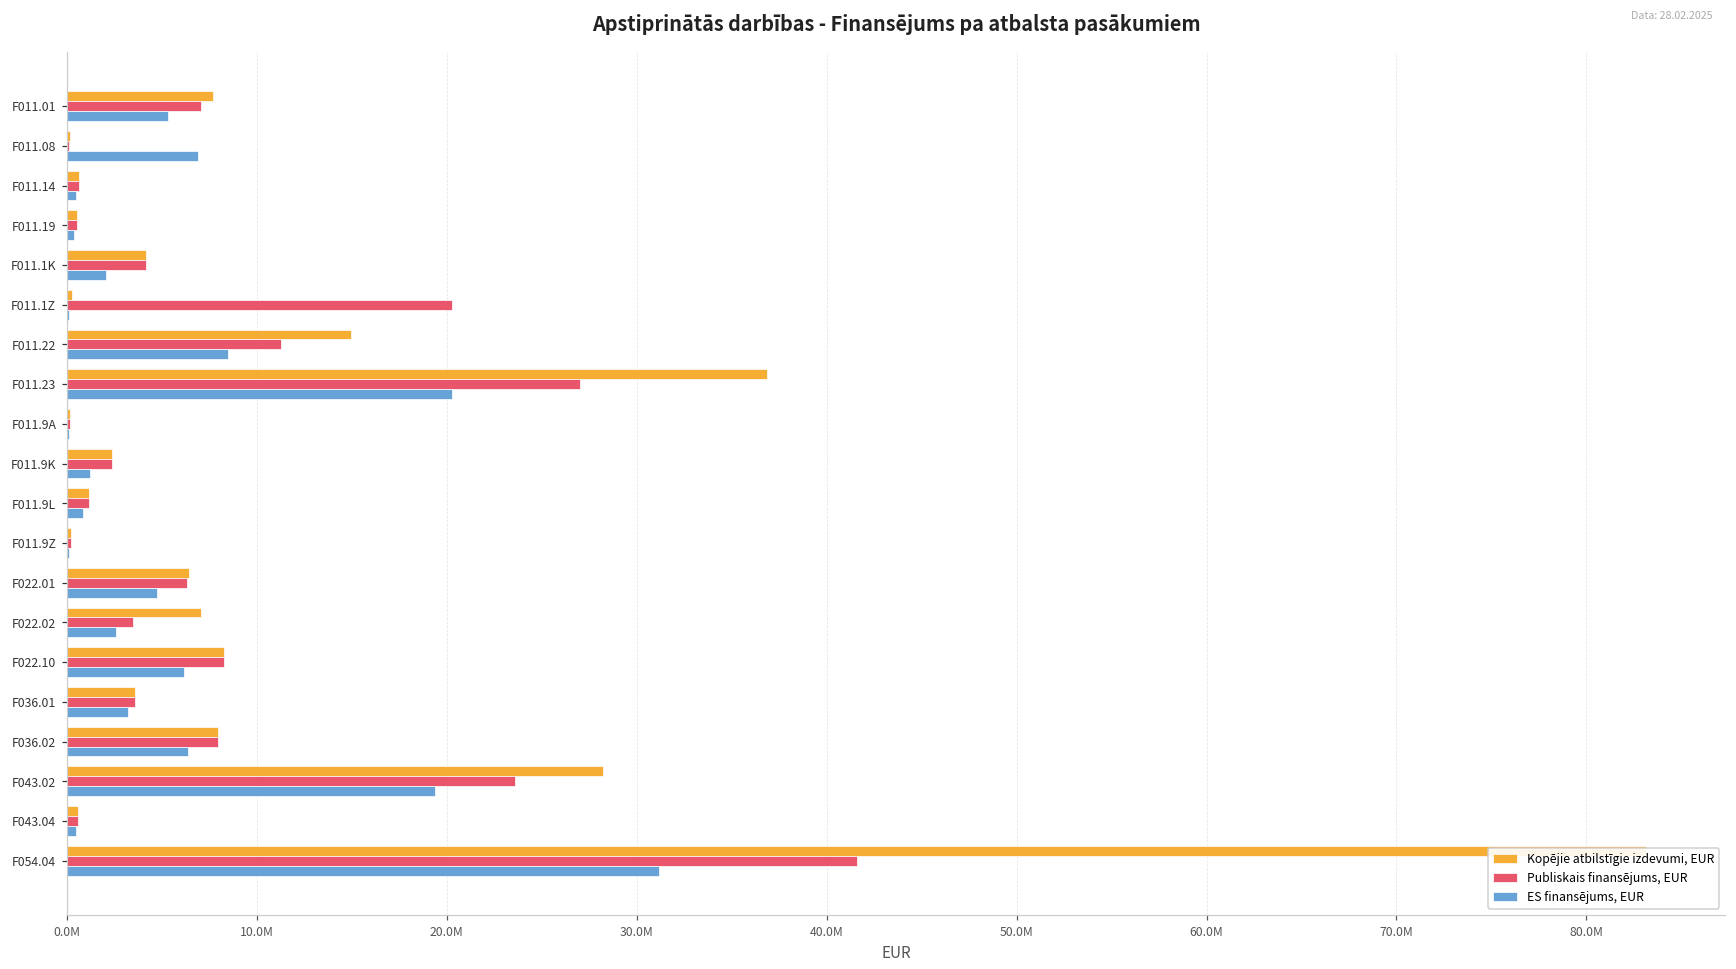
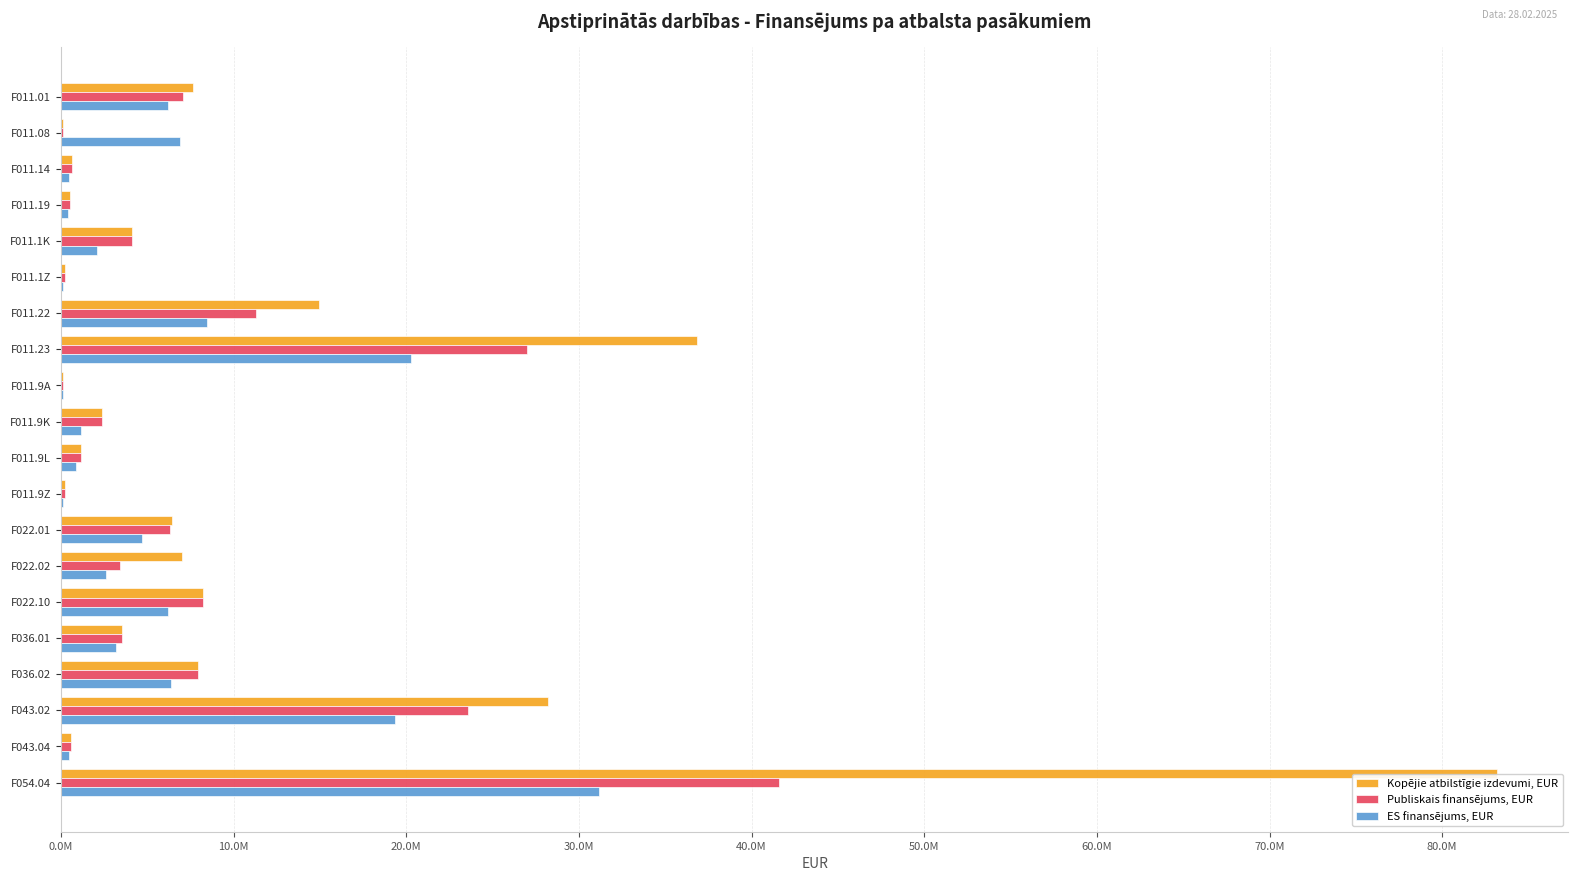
  {
    "Kopējie atbilstīgie izdevumi, EUR": {
      "F011.01": 7700000,
      "F011.14": 600000,
      "F011.19": 500000,
      "F011.1K": 4100000,
      "F011.1Z": 300000,
      "F011.22": 15000000,
      "F011.23": 36900000,
      "F011.9A": 100000,
      "F011.9K": 2400000,
      "F011.9L": 1200000,
      "F011.9Z": 200000,
      "F022.01": 6400000,
      "F022.02": 7000000,
      "F022.10": 8300000,
      "F036.01": 3600000,
      "F036.02": 7900000,
      "F043.02": 28200000,
      "F043.04": 600000,
      "F054.04": 83100000
    },
    "Publiskais finansējums, EUR": {
      "F011.01": 7100000,
      "F011.14": 600000,
      "F011.19": 500000,
      "F011.1K": 4100000,
-     "F011.1Z": 20300000,
+     "F011.1Z": 300000,
      "F011.22": 11300000,
      "F011.23": 27000000,
      "F011.9A": 100000,
      "F011.9K": 2400000,
      "F011.9L": 1200000,
      "F011.9Z": 200000,
      "F022.01": 6300000,
      "F022.02": 3500000,
      "F022.10": 8300000,
      "F036.01": 3600000,
      "F036.02": 7900000,
      "F043.02": 23600000,
      "F043.04": 600000,
      "F054.04": 41600000
    },
    "ES finansējums, EUR": {
-     "F011.01": 5300000,
+     "F011.01": 6200000,
      "F011.08": 6900000,
      "F011.14": 500000,
      "F011.19": 400000,
      "F011.1K": 2100000,
      "F011.22": 8500000,
      "F011.23": 20300000,
      "F011.9K": 1200000,
      "F011.9L": 900000,
      "F022.01": 4700000,
      "F022.02": 2600000,
      "F022.10": 6200000,
      "F036.01": 3200000,
      "F036.02": 6400000,
      "F043.02": 19400000,
      "F043.04": 500000,
      "F054.04": 31200000
    }
  }
